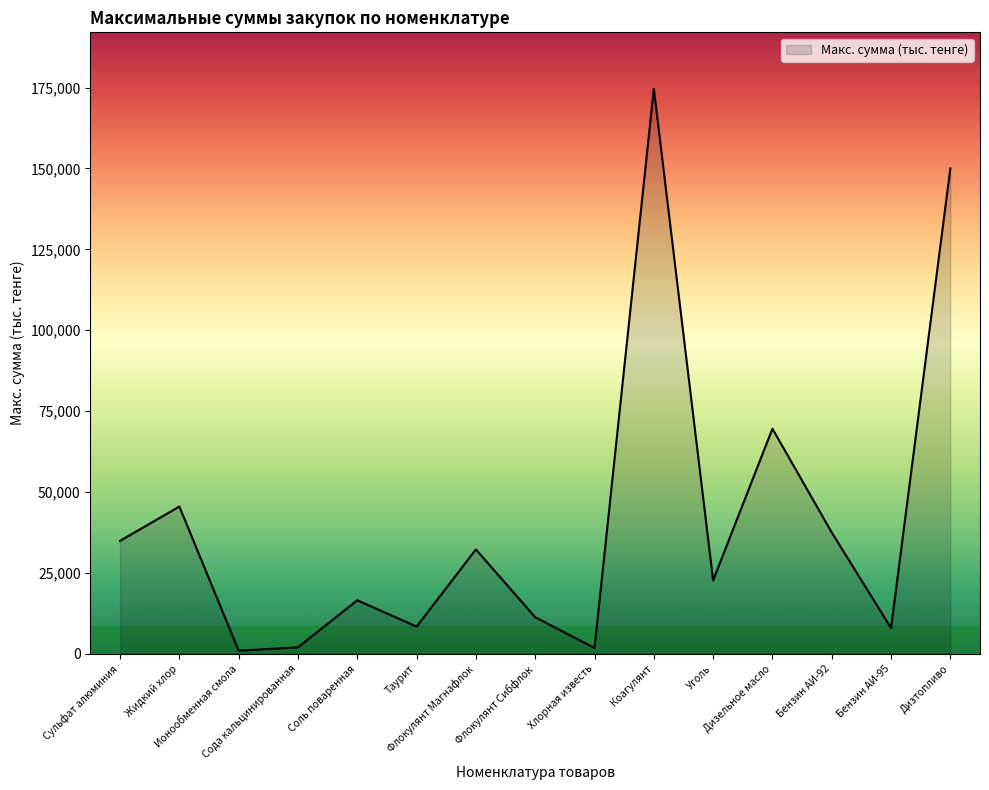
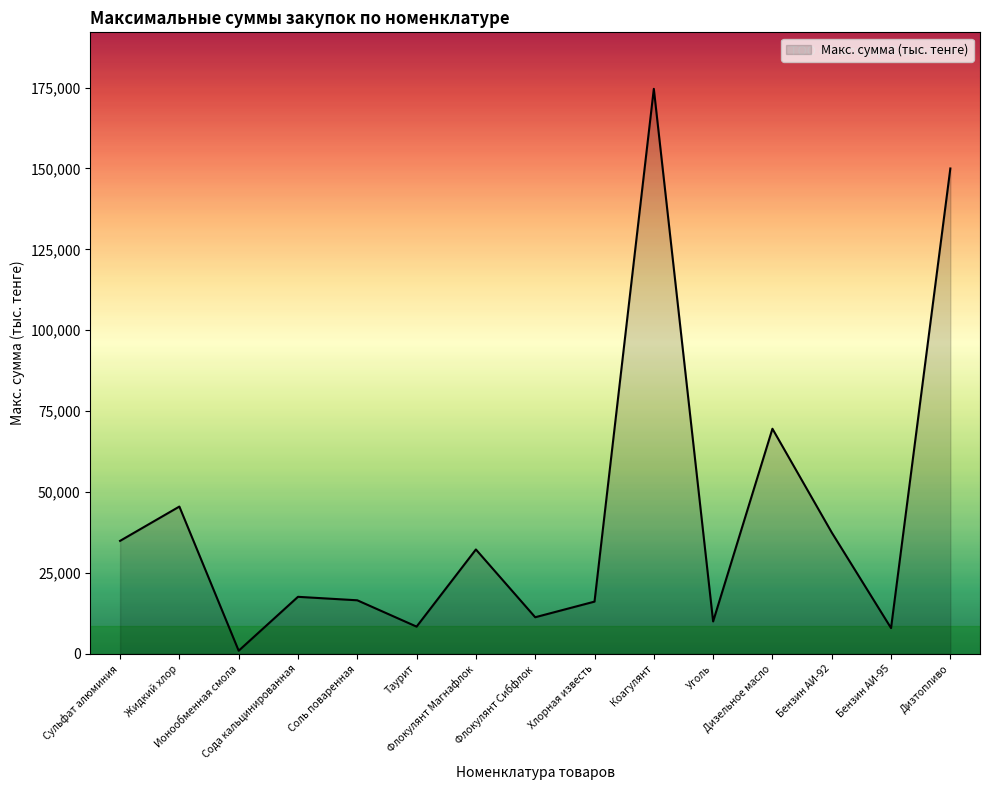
  {
    "Сульфат алюминия": "35,000",
    "Жидкий хлор": "46,000",
    "Ионообменная смола": "1,000",
-   "Сода кальцинированная": "2,000",
+   "Сода кальцинированная": "18,000",
    "Соль поваренная": "17,000",
    "Таурит": "8,000",
    "Флокулянт Магнафлок": "32,000",
    "Флокулянт Сибфлок": "11,000",
-   "Хлорная известь": "2,000",
+   "Хлорная известь": "16,000",
    "Коагулянт": "175,000",
-   "Уголь": "23,000",
+   "Уголь": "10,000",
    "Дизельное масло": "70,000",
    "Бензин АИ-92": "38,000",
    "Бензин АИ-95": "8,000",
    "Дизтопливо": "150,000"
  }
